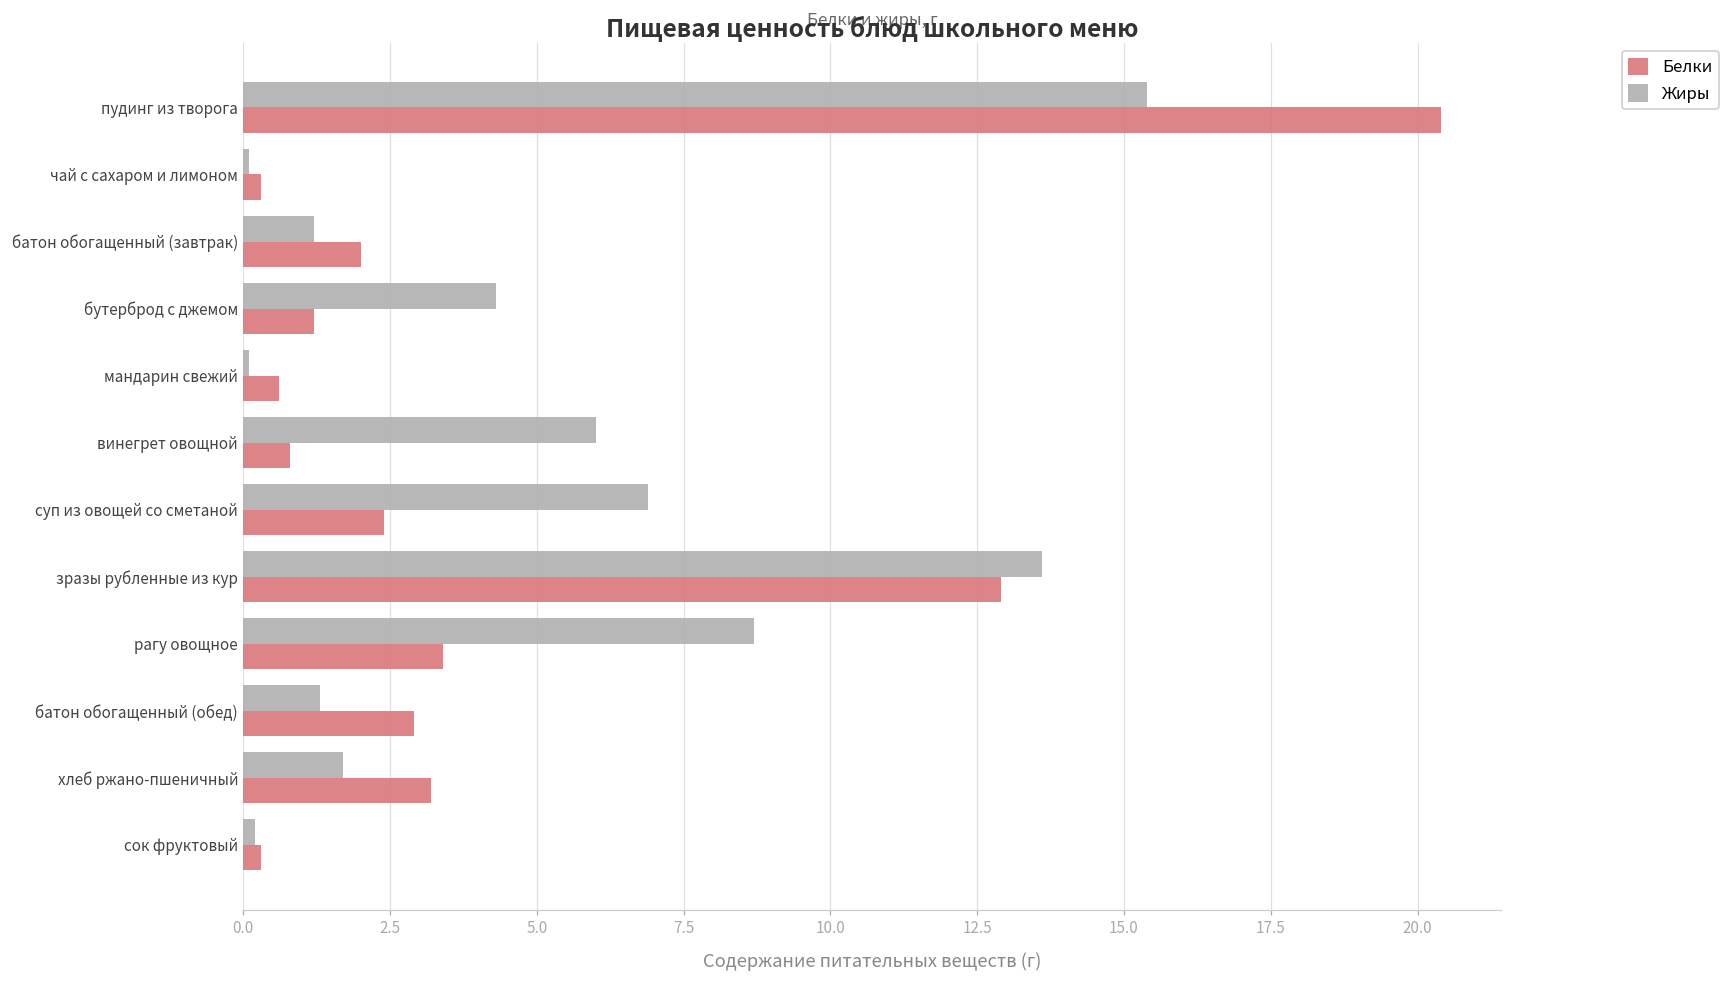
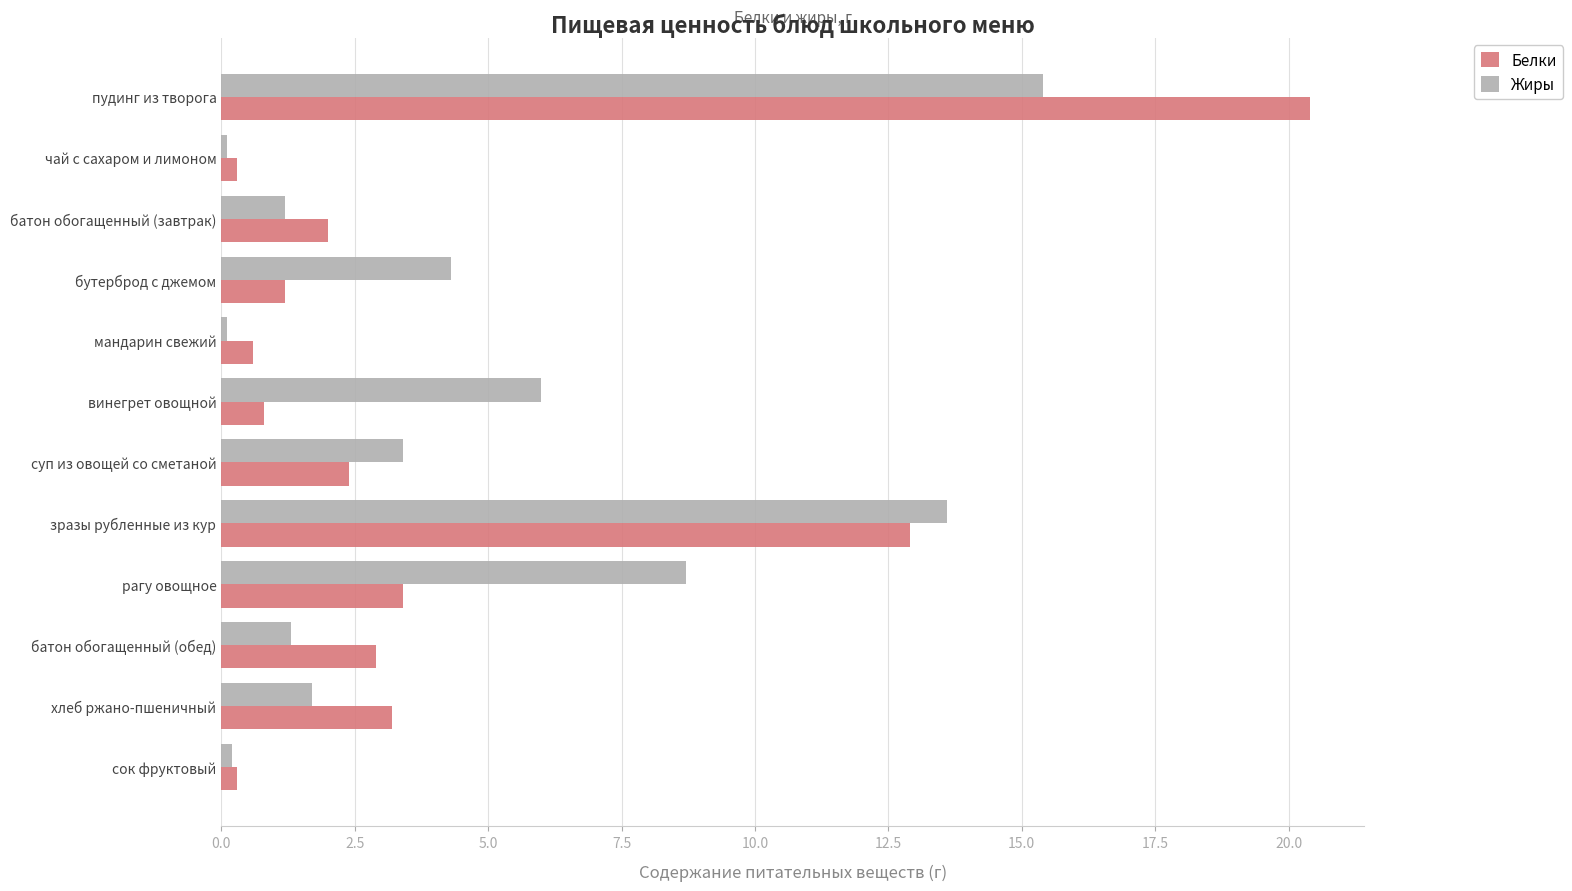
  {
    "Белки": {
      "пудинг из творога": 20.4,
      "чай с сахаром и лимоном": 0.3,
      "батон обогащенный (завтрак)": 2.0,
      "бутерброд с джемом": 1.2,
      "мандарин свежий": 0.6,
      "винегрет овощной": 0.8,
      "суп из овощей со сметаной": 2.4,
      "зразы рубленные из кур": 12.9,
      "рагу овощное": 3.4,
      "батон обогащенный (обед)": 2.9,
      "хлеб ржано-пшеничный": 3.2,
      "сок фруктовый": 0.3
    },
    "Жиры": {
      "пудинг из творога": 15.4,
      "чай с сахаром и лимоном": 0.1,
      "батон обогащенный (завтрак)": 1.2,
      "бутерброд с джемом": 4.3,
      "мандарин свежий": 0.1,
      "винегрет овощной": 6.0,
-     "суп из овощей со сметаной": 6.9,
+     "суп из овощей со сметаной": 3.4,
      "зразы рубленные из кур": 13.6,
      "рагу овощное": 8.7,
      "батон обогащенный (обед)": 1.3,
      "хлеб ржано-пшеничный": 1.7,
      "сок фруктовый": 0.2
    }
  }
